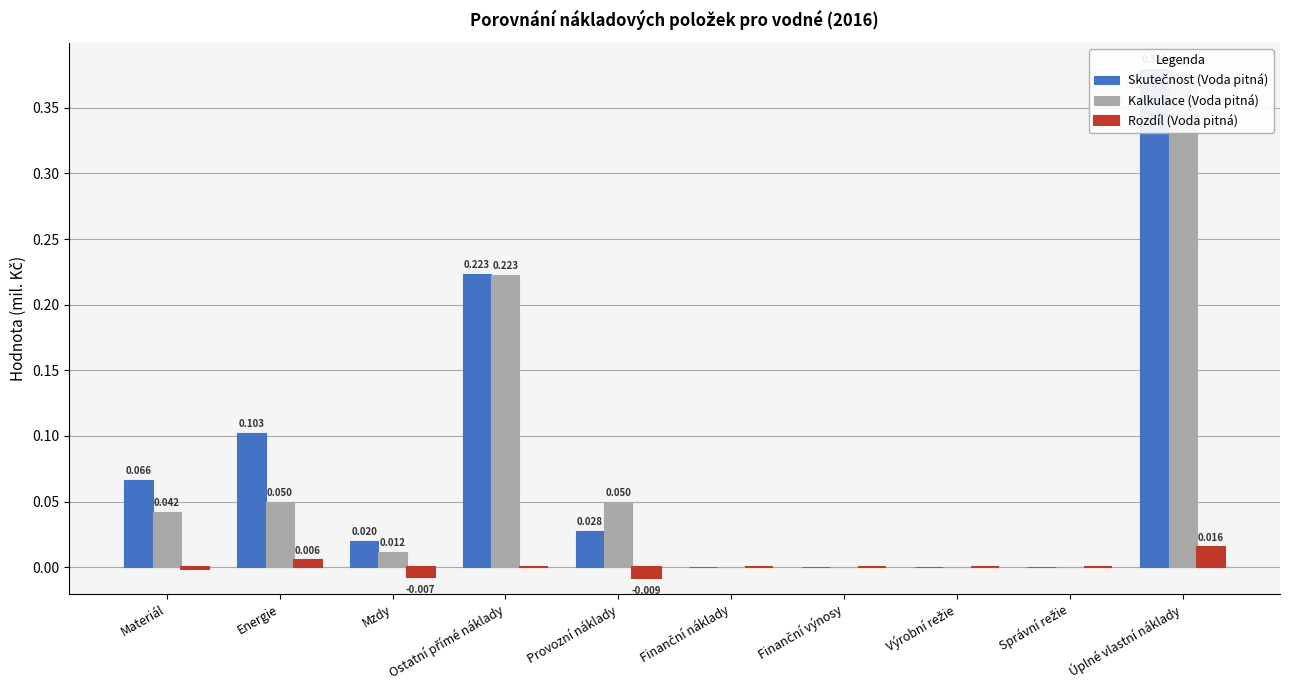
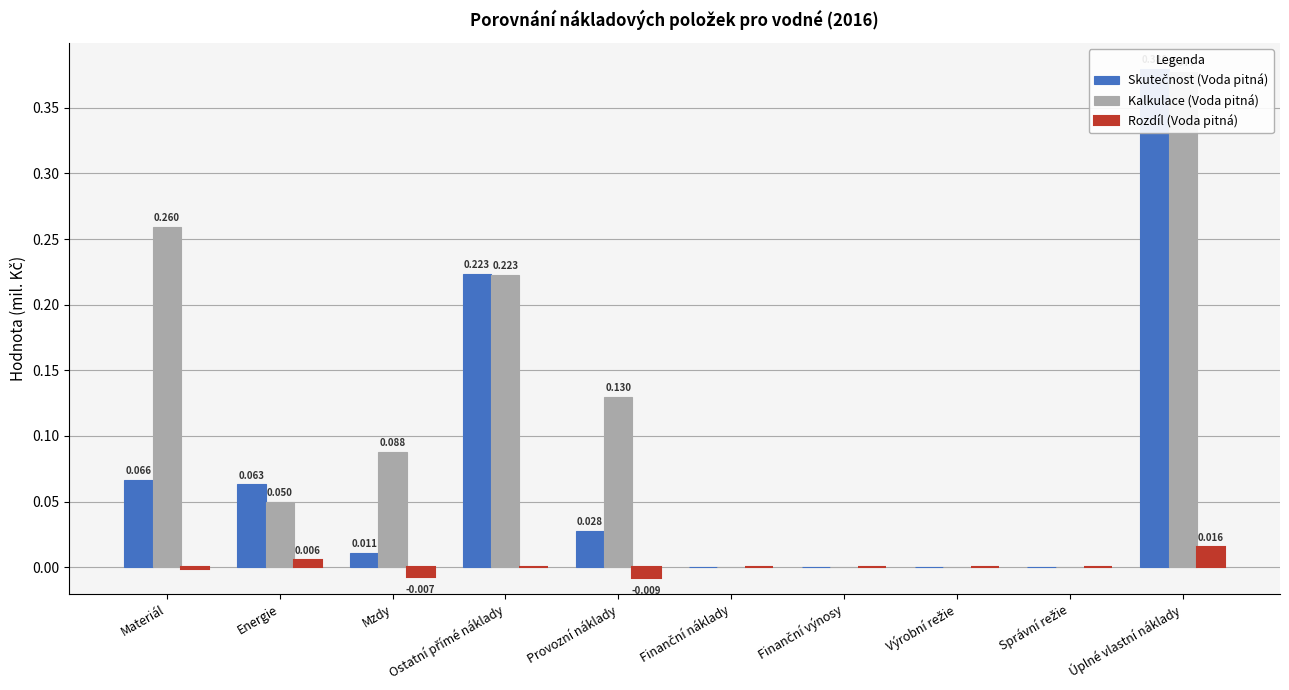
  {
    "Skutečnost (Voda pitná)": {
      "Materiál": 0.066,
-     "Energie": 0.103,
-     "Mzdy": 0.020,
+     "Energie": 0.063,
+     "Mzdy": 0.011,
      "Ostatní přímé náklady": 0.223,
      "Provozní náklady": 0.028
    },
    "Kalkulace (Voda pitná)": {
-     "Materiál": 0.042,
+     "Materiál": 0.260,
      "Energie": 0.050,
-     "Mzdy": 0.012,
+     "Mzdy": 0.088,
      "Ostatní přímé náklady": 0.223,
-     "Provozní náklady": 0.050
+     "Provozní náklady": 0.130
    },
    "Rozdíl (Voda pitná)": {
      "Energie": 0.006,
      "Mzdy": -0.007,
      "Provozní náklady": -0.009,
      "Úplné vlastní náklady": 0.016
    }
  }
